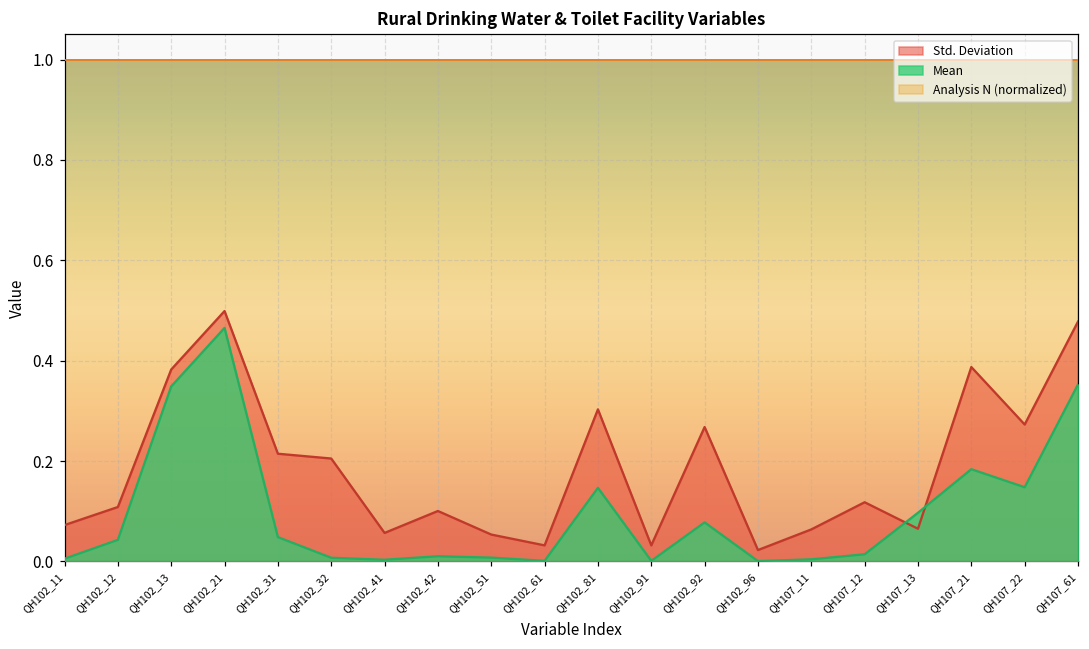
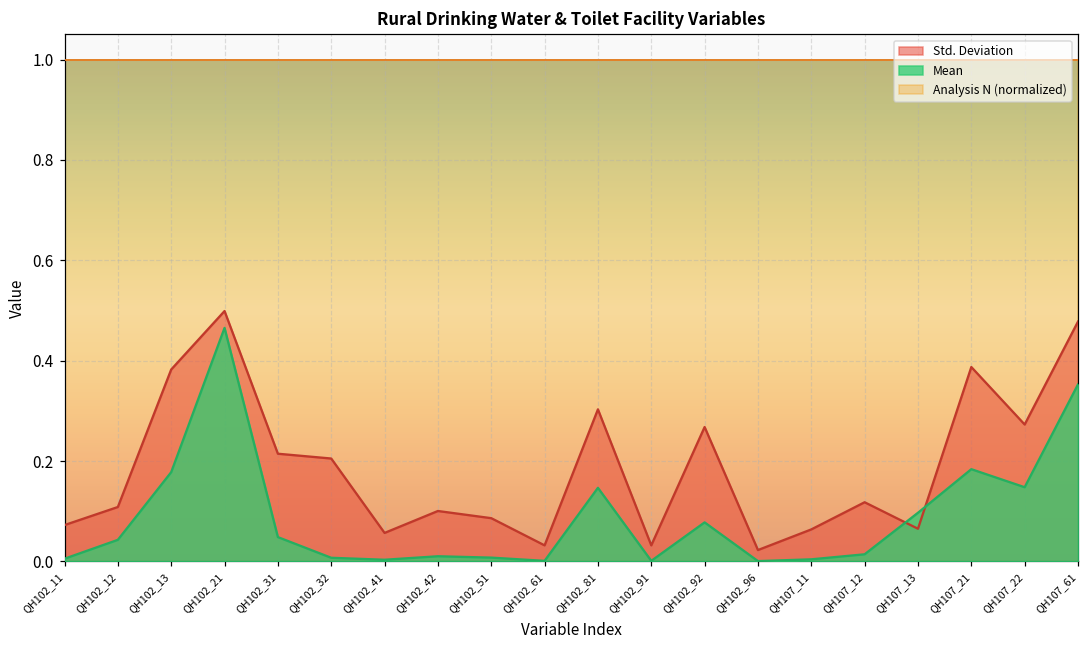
  {
    "Std. Deviation": {
      "QH102_11": 0.07,
      "QH102_12": 0.11,
      "QH102_13": 0.38,
      "QH102_21": 0.50,
      "QH102_31": 0.21,
      "QH102_32": 0.20,
      "QH102_41": 0.06,
      "QH102_42": 0.10,
-     "QH102_51": 0.05,
+     "QH102_51": 0.09,
      "QH102_61": 0.03,
      "QH102_81": 0.30,
      "QH102_91": 0.03,
      "QH102_92": 0.27,
      "QH102_96": 0.02,
      "QH107_11": 0.06,
      "QH107_12": 0.12,
      "QH107_13": 0.06,
      "QH107_21": 0.39,
      "QH107_22": 0.27,
      "QH107_61": 0.48
    },
    "Mean": {
      "QH102_11": 0.01,
      "QH102_12": 0.04,
-     "QH102_13": 0.35,
+     "QH102_13": 0.18,
      "QH102_21": 0.47,
      "QH102_31": 0.05,
      "QH102_32": 0.01,
      "QH102_41": 0.00,
      "QH102_42": 0.01,
      "QH102_51": 0.01,
      "QH102_61": 0.00,
      "QH102_81": 0.15,
      "QH102_91": 0.00,
      "QH102_92": 0.08,
      "QH102_96": 0.00,
      "QH107_11": 0.00,
      "QH107_12": 0.01,
      "QH107_13": 0.10,
      "QH107_21": 0.18,
      "QH107_22": 0.15,
      "QH107_61": 0.35
    },
    "Analysis N (normalized)": {
      "QH102_11": 1.00,
      "QH102_12": 1.00,
      "QH102_13": 1.00,
      "QH102_21": 1.00,
      "QH102_31": 1.00,
      "QH102_32": 1.00,
      "QH102_41": 1.00,
      "QH102_42": 1.00,
      "QH102_51": 1.00,
      "QH102_61": 1.00,
      "QH102_81": 1.00,
      "QH102_91": 1.00,
      "QH102_92": 1.00,
      "QH102_96": 1.00,
      "QH107_11": 1.00,
      "QH107_12": 1.00,
      "QH107_61": 1.00
    }
  }
